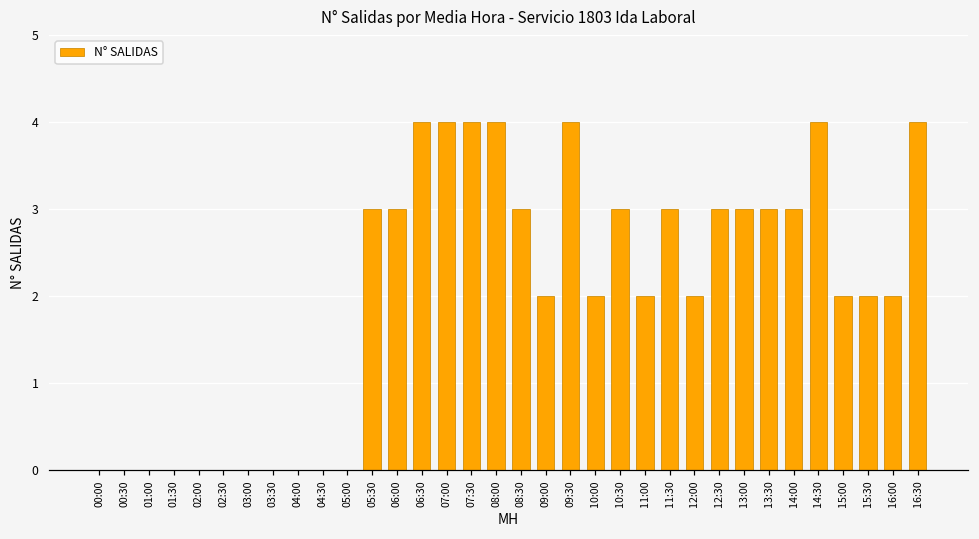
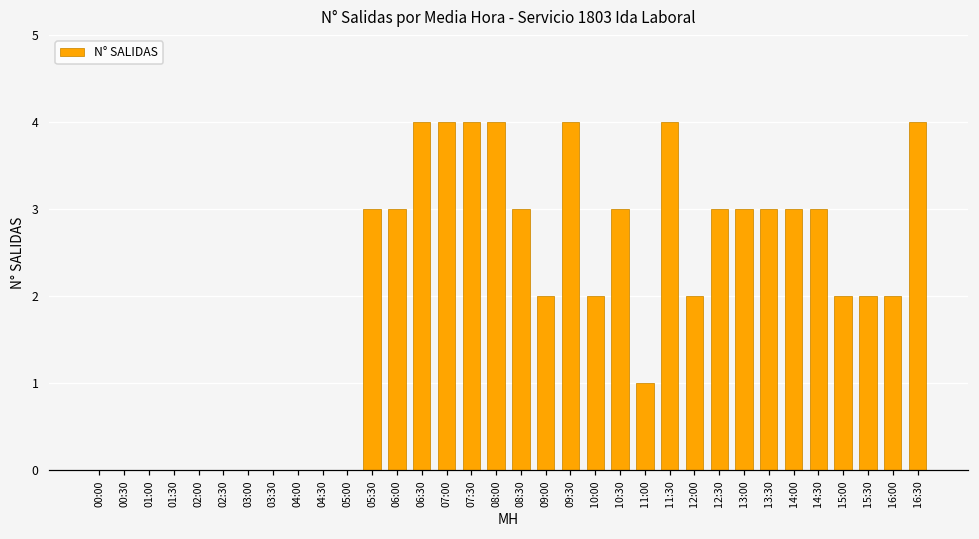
  {
    "00:00": 0,
    "00:30": 0,
    "01:00": 0,
    "01:30": 0,
    "02:00": 0,
    "02:30": 0,
    "03:00": 0,
    "03:30": 0,
    "04:00": 0,
    "04:30": 0,
    "05:00": 0,
    "05:30": 3,
    "06:00": 3,
    "06:30": 4,
    "07:00": 4,
    "07:30": 4,
    "08:00": 4,
    "08:30": 3,
    "09:00": 2,
    "09:30": 4,
    "10:00": 2,
    "10:30": 3,
-   "11:00": 2,
-   "11:30": 3,
+   "11:00": 1,
+   "11:30": 4,
    "12:00": 2,
    "12:30": 3,
    "13:00": 3,
    "13:30": 3,
    "14:00": 3,
-   "14:30": 4,
+   "14:30": 3,
    "15:00": 2,
    "15:30": 2,
    "16:00": 2,
    "16:30": 4
  }
